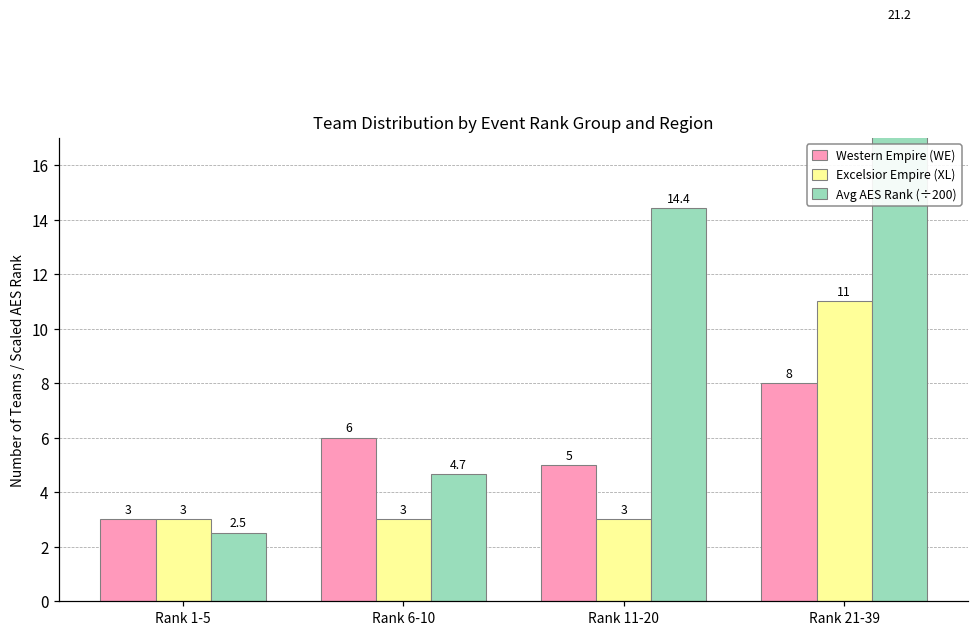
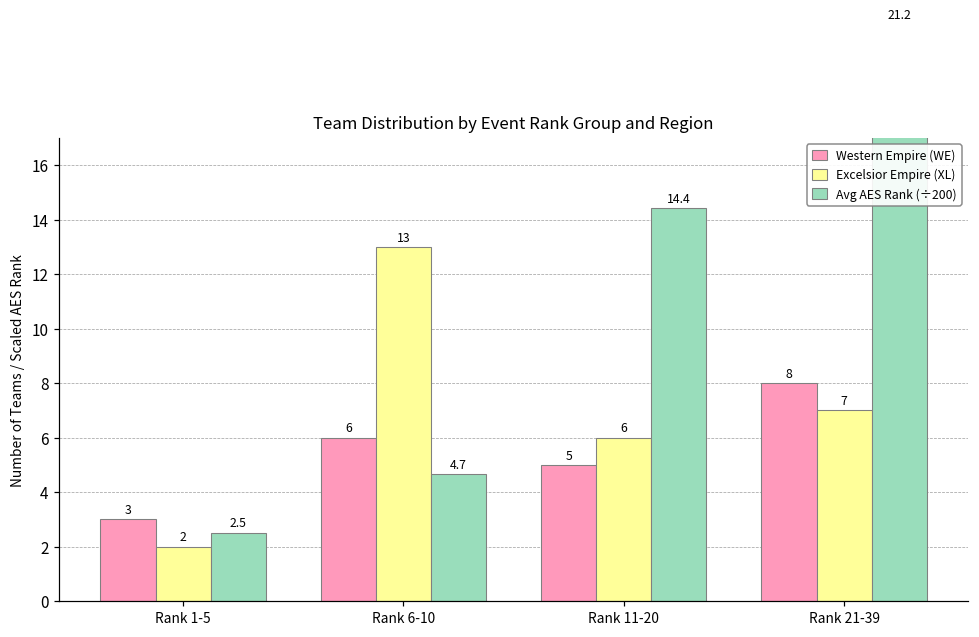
  {
    "Western Empire (WE)": {
      "Rank 1-5": 3,
      "Rank 6-10": 6,
      "Rank 11-20": 5,
      "Rank 21-39": 8
    },
    "Excelsior Empire (XL)": {
-     "Rank 1-5": 3,
-     "Rank 6-10": 3,
-     "Rank 11-20": 3,
-     "Rank 21-39": 11
+     "Rank 1-5": 2,
+     "Rank 6-10": 13,
+     "Rank 11-20": 6,
+     "Rank 21-39": 7
    },
    "Avg AES Rank (÷200)": {
      "Rank 1-5": 2.5,
      "Rank 6-10": 4.7,
      "Rank 11-20": 14.4
    }
  }
